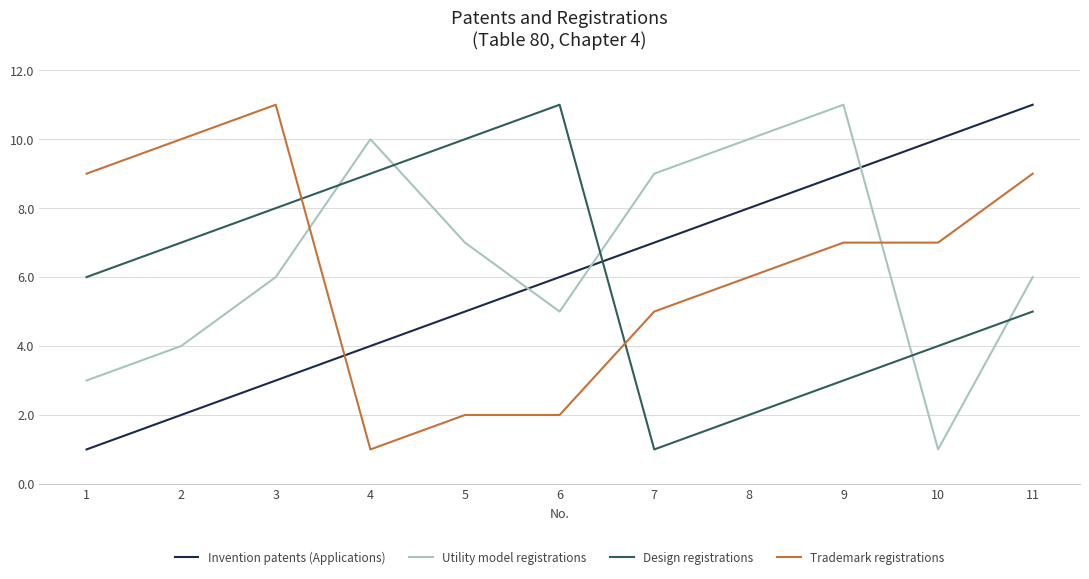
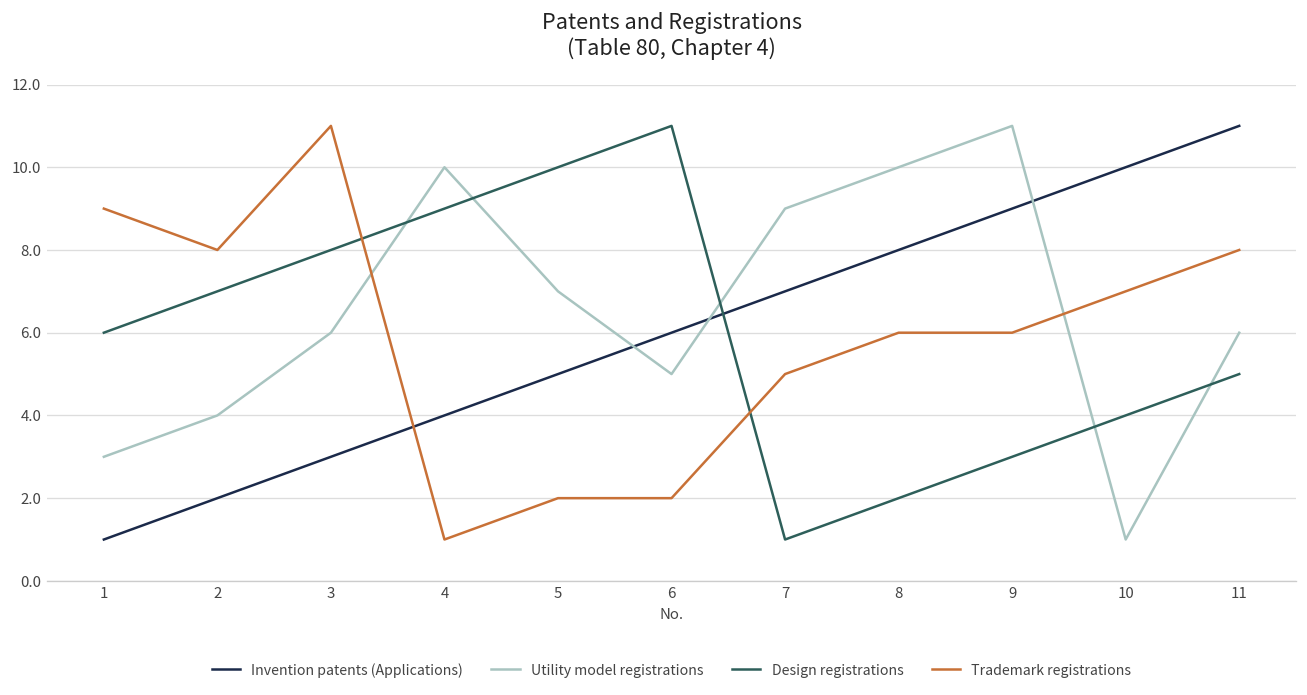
  {
    "Utility model registrations": {
      "1": 3,
      "2": 4,
      "3": 6,
      "4": 10,
      "5": 7,
      "6": 5,
      "7": 9,
      "8": 10,
      "9": 11,
      "10": 1,
      "11": 6
    },
    "Trademark registrations": {
      "1": 9,
-     "2": 10,
+     "2": 8,
      "3": 11,
      "4": 1,
      "5": 2,
      "6": 2,
      "7": 5,
      "8": 6,
-     "9": 7,
+     "9": 6,
      "10": 7,
-     "11": 9
+     "11": 8
    }
  }
